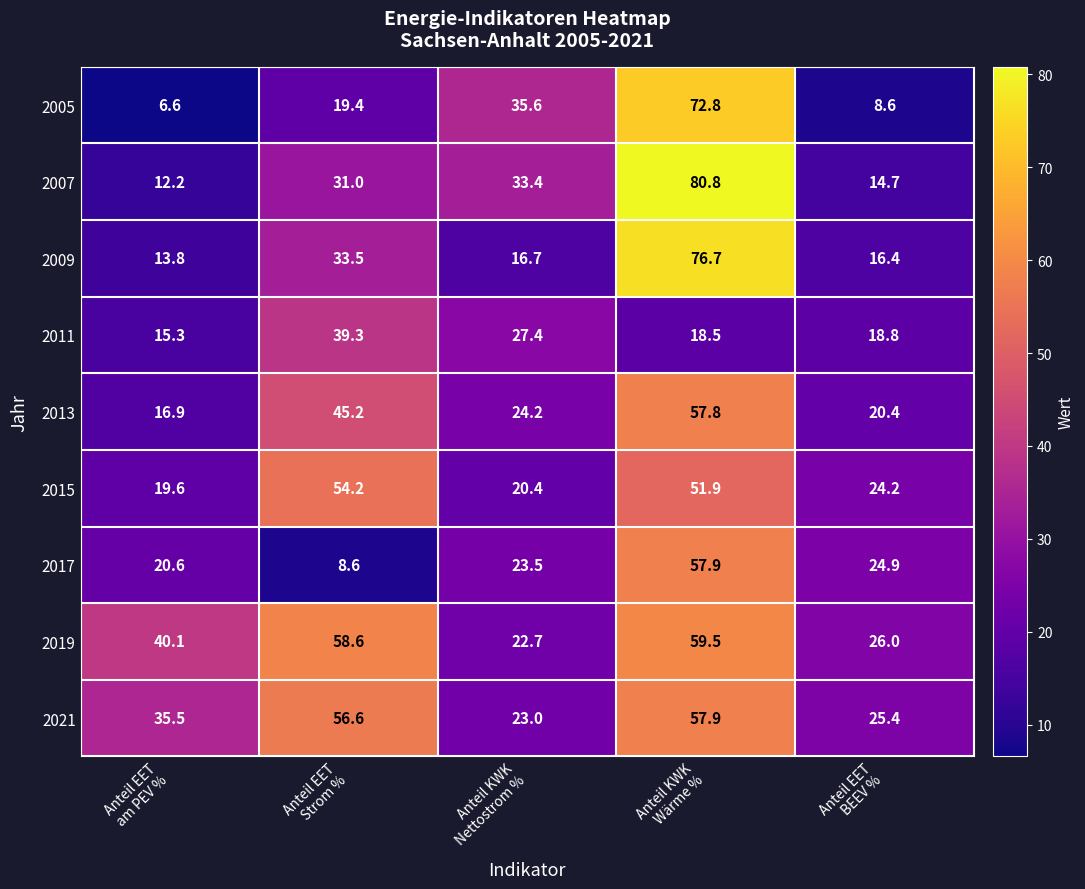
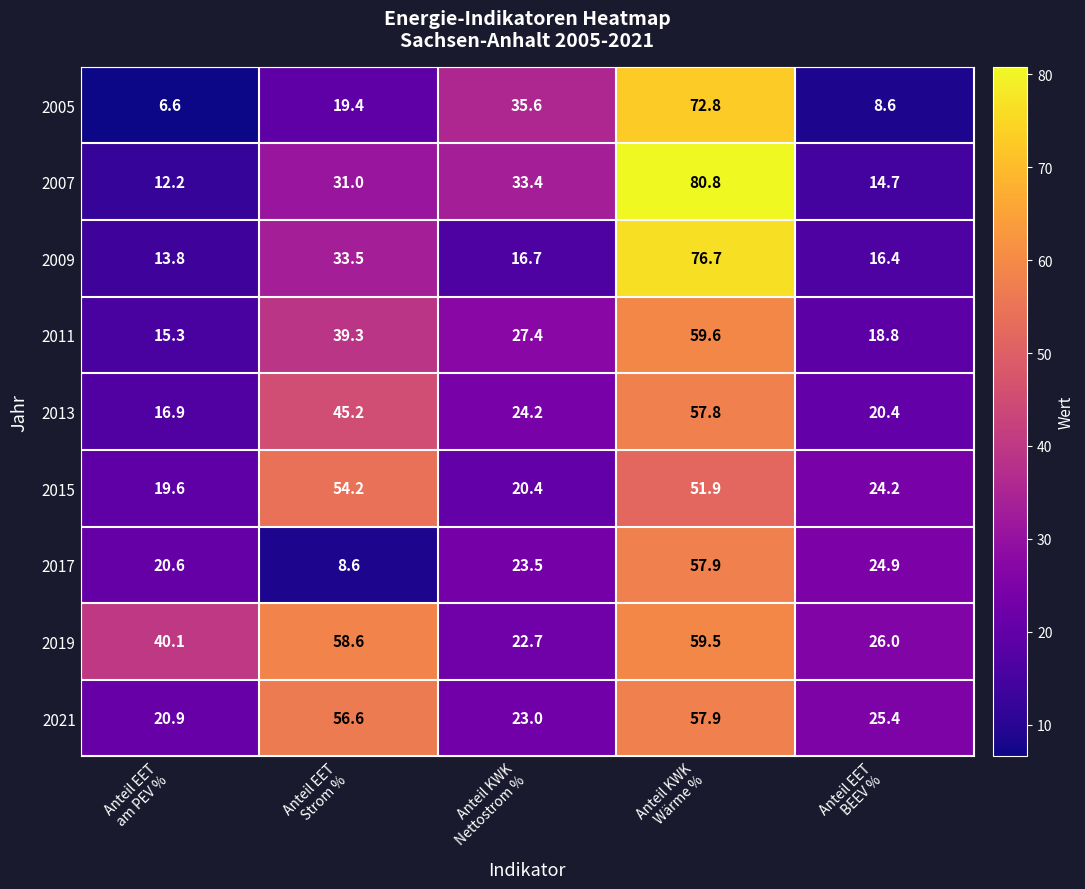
  {
    "2005": {
      "Anteil EET am PEV %": 6.6,
      "Anteil EET Strom %": 19.4,
      "Anteil KWK Nettostrom %": 35.6,
      "Anteil KWK Wärme %": 72.8,
      "Anteil EET BEEV %": 8.6
    },
    "2007": {
      "Anteil EET am PEV %": 12.2,
      "Anteil EET Strom %": 31.0,
      "Anteil KWK Nettostrom %": 33.4,
      "Anteil KWK Wärme %": 80.8,
      "Anteil EET BEEV %": 14.7
    },
    "2009": {
      "Anteil EET am PEV %": 13.8,
      "Anteil EET Strom %": 33.5,
      "Anteil KWK Nettostrom %": 16.7,
      "Anteil KWK Wärme %": 76.7,
      "Anteil EET BEEV %": 16.4
    },
    "2011": {
      "Anteil EET am PEV %": 15.3,
      "Anteil EET Strom %": 39.3,
      "Anteil KWK Nettostrom %": 27.4,
-     "Anteil KWK Wärme %": 18.5,
+     "Anteil KWK Wärme %": 59.6,
      "Anteil EET BEEV %": 18.8
    },
    "2013": {
      "Anteil EET am PEV %": 16.9,
      "Anteil EET Strom %": 45.2,
      "Anteil KWK Nettostrom %": 24.2,
      "Anteil KWK Wärme %": 57.8,
      "Anteil EET BEEV %": 20.4
    },
    "2015": {
      "Anteil EET am PEV %": 19.6,
      "Anteil EET Strom %": 54.2,
      "Anteil KWK Nettostrom %": 20.4,
      "Anteil KWK Wärme %": 51.9,
      "Anteil EET BEEV %": 24.2
    },
    "2017": {
      "Anteil EET am PEV %": 20.6,
      "Anteil EET Strom %": 8.6,
      "Anteil KWK Nettostrom %": 23.5,
      "Anteil KWK Wärme %": 57.9,
      "Anteil EET BEEV %": 24.9
    },
    "2019": {
      "Anteil EET am PEV %": 40.1,
      "Anteil EET Strom %": 58.6,
      "Anteil KWK Nettostrom %": 22.7,
      "Anteil KWK Wärme %": 59.5,
      "Anteil EET BEEV %": 26.0
    },
    "2021": {
-     "Anteil EET am PEV %": 35.5,
+     "Anteil EET am PEV %": 20.9,
      "Anteil EET Strom %": 56.6,
      "Anteil KWK Nettostrom %": 23.0,
      "Anteil KWK Wärme %": 57.9,
      "Anteil EET BEEV %": 25.4
    }
  }
